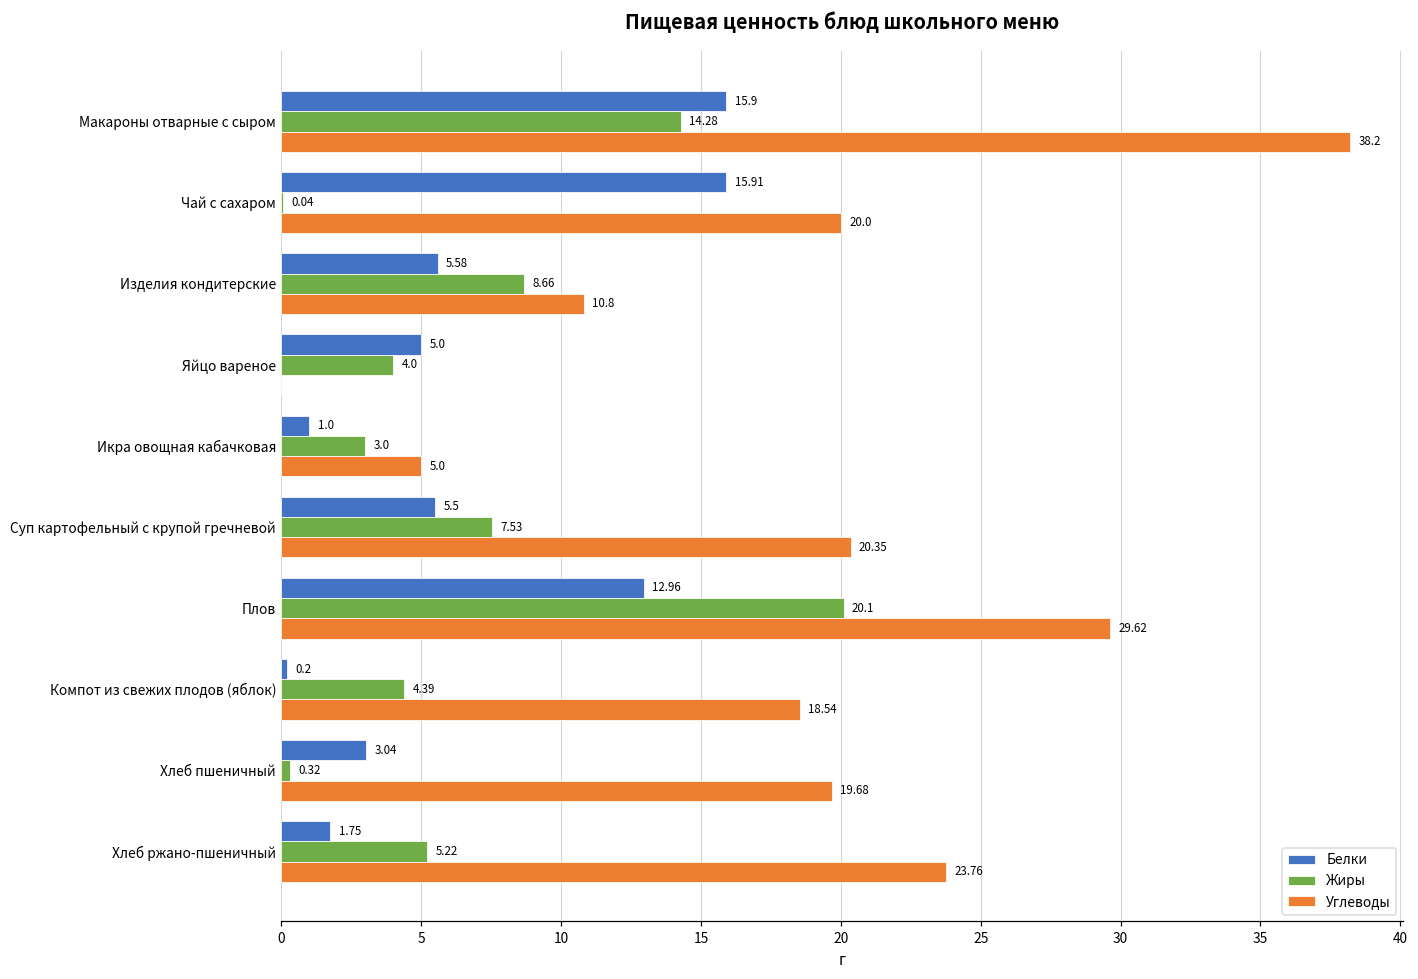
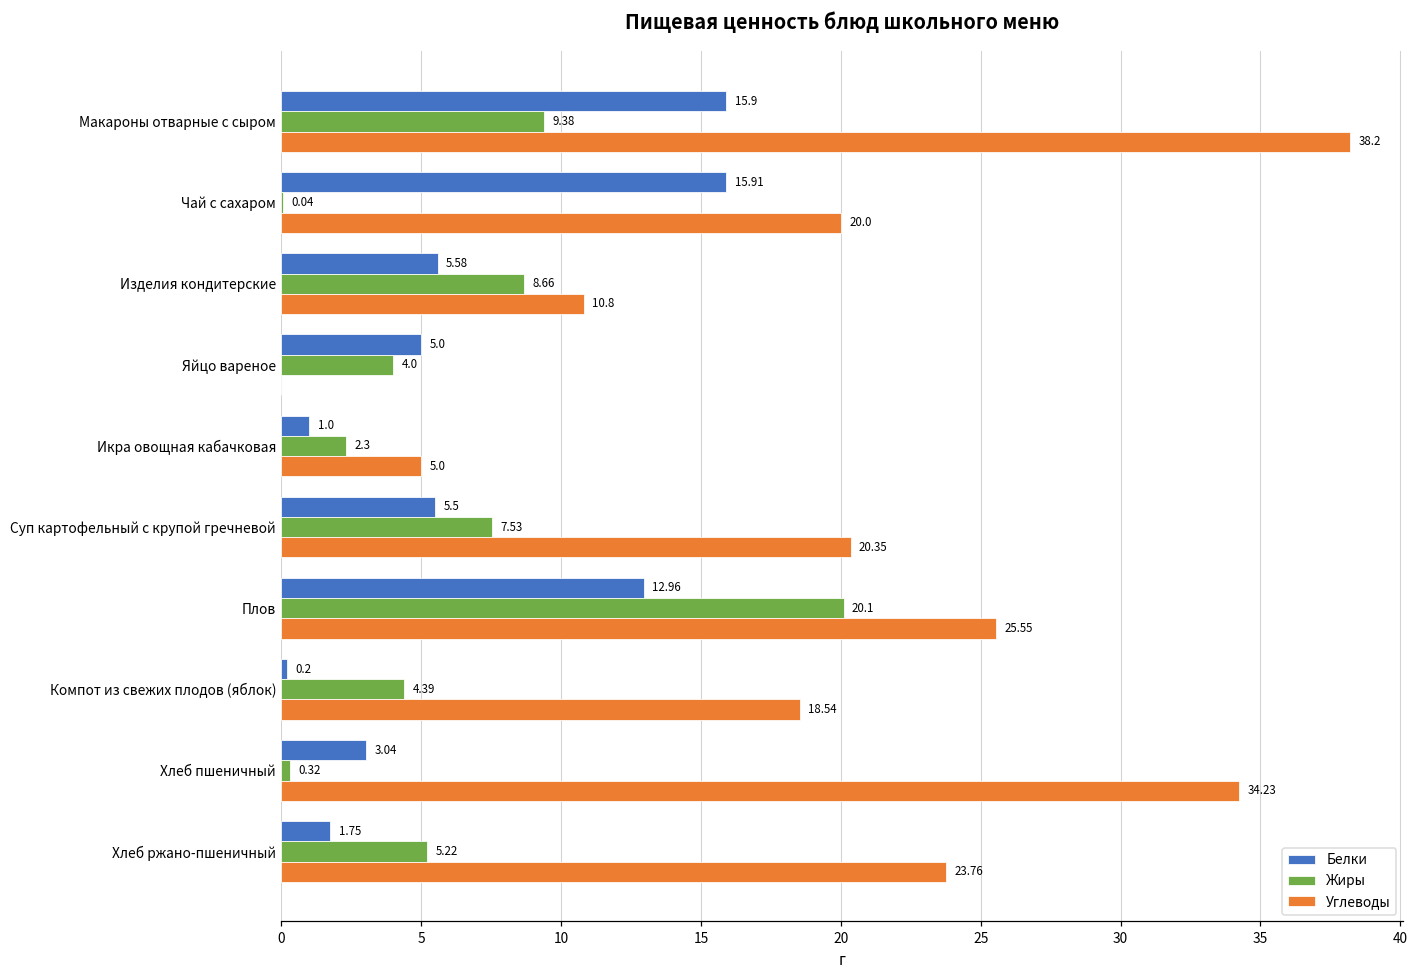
  {
    "Белки": {
      "Макароны отварные с сыром": 15.9,
      "Чай с сахаром": 15.91,
      "Изделия кондитерские": 5.58,
      "Яйцо вареное": 5.0,
      "Икра овощная кабачковая": 1.0,
      "Суп картофельный с крупой гречневой": 5.5,
      "Плов": 12.96,
      "Компот из свежих плодов (яблок)": 0.2,
      "Хлеб пшеничный": 3.04,
      "Хлеб ржано-пшеничный": 1.75
    },
    "Жиры": {
-     "Макароны отварные с сыром": 14.28,
+     "Макароны отварные с сыром": 9.38,
      "Чай с сахаром": 0.04,
      "Изделия кондитерские": 8.66,
      "Яйцо вареное": 4.0,
-     "Икра овощная кабачковая": 3.0,
+     "Икра овощная кабачковая": 2.3,
      "Суп картофельный с крупой гречневой": 7.53,
      "Плов": 20.1,
      "Компот из свежих плодов (яблок)": 4.39,
      "Хлеб пшеничный": 0.32,
      "Хлеб ржано-пшеничный": 5.22
    },
    "Углеводы": {
      "Макароны отварные с сыром": 38.2,
      "Чай с сахаром": 20.0,
      "Изделия кондитерские": 10.8,
      "Икра овощная кабачковая": 5.0,
      "Суп картофельный с крупой гречневой": 20.35,
-     "Плов": 29.62,
+     "Плов": 25.55,
      "Компот из свежих плодов (яблок)": 18.54,
-     "Хлеб пшеничный": 19.68,
+     "Хлеб пшеничный": 34.23,
      "Хлеб ржано-пшеничный": 23.76
    }
  }
